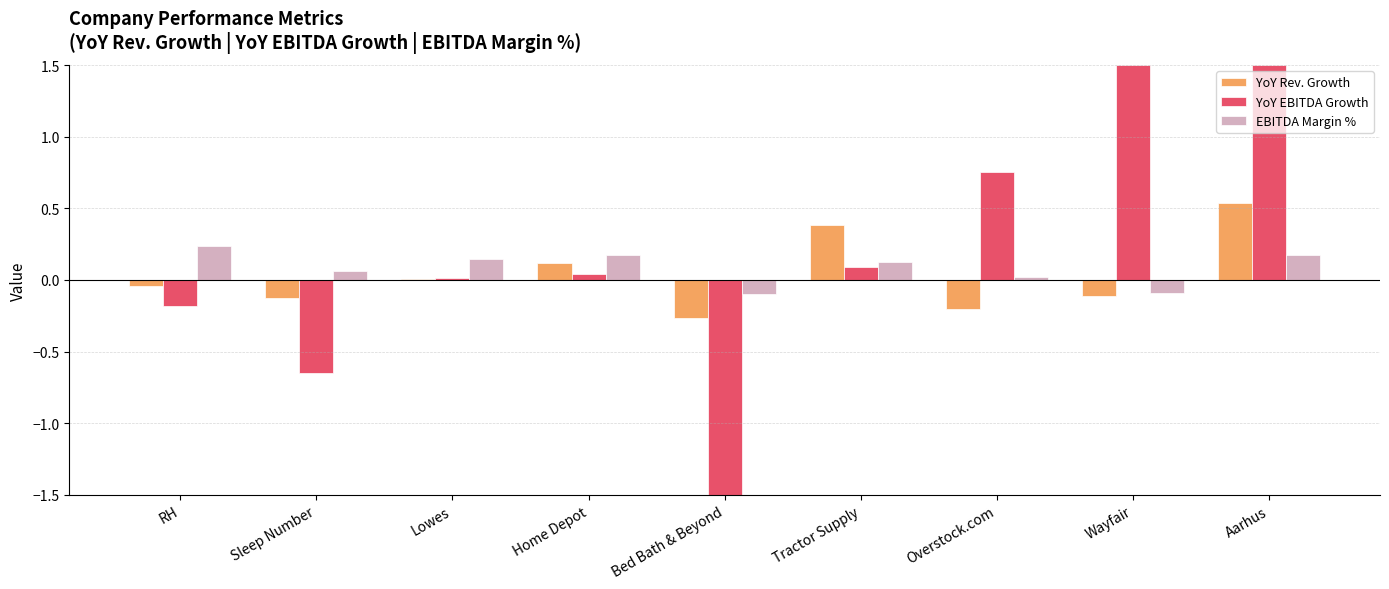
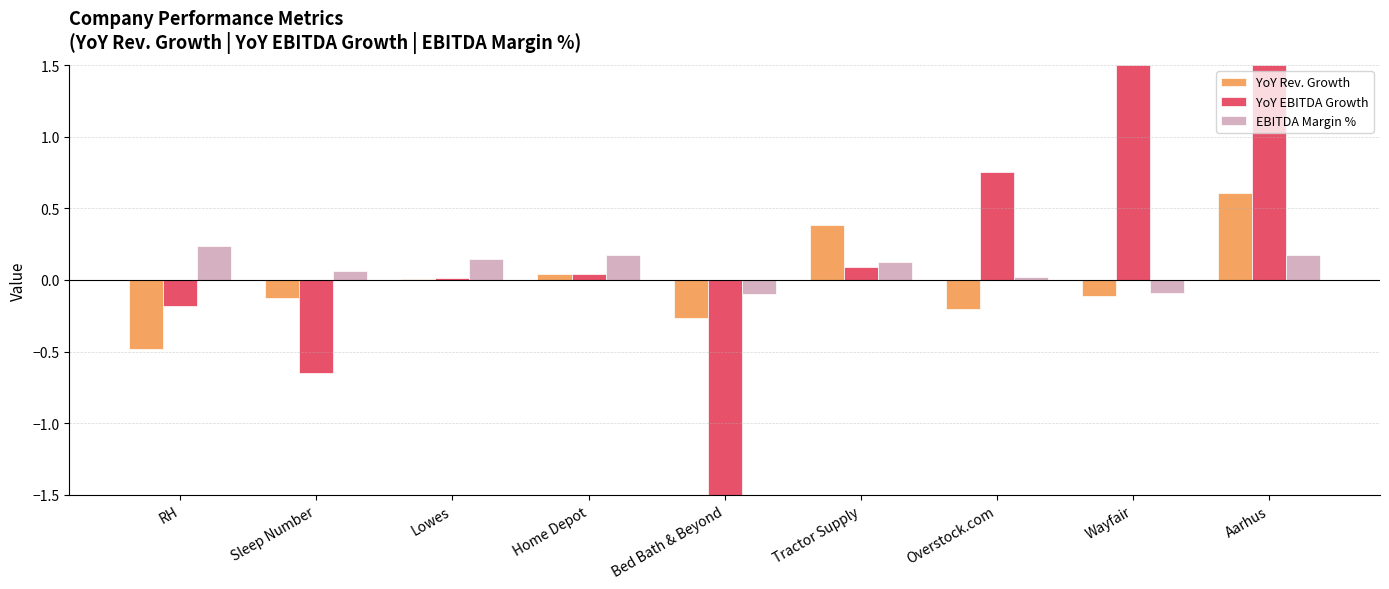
  {
    "YoY Rev. Growth": {
-     "RH": -0.05,
+     "RH": -0.48,
      "Sleep Number": -0.12,
-     "Home Depot": 0.12,
+     "Home Depot": 0.04,
      "Bed Bath & Beyond": -0.26,
      "Tractor Supply": 0.39,
      "Overstock.com": -0.20,
      "Wayfair": -0.11,
-     "Aarhus": 0.54
+     "Aarhus": 0.61
    },
    "YoY EBITDA Growth": {
      "RH": -0.18,
      "Sleep Number": -0.65,
      "Home Depot": 0.04,
      "Bed Bath & Beyond": -1.50,
      "Tractor Supply": 0.09,
      "Overstock.com": 0.76,
      "Wayfair": 1.50,
      "Aarhus": 1.50
    },
    "EBITDA Margin %": {
      "RH": 0.23,
      "Sleep Number": 0.06,
      "Lowes": 0.15,
      "Home Depot": 0.17,
      "Bed Bath & Beyond": -0.10,
      "Tractor Supply": 0.13,
      "Overstock.com": 0.02,
      "Wayfair": -0.09,
      "Aarhus": 0.17
    }
  }
